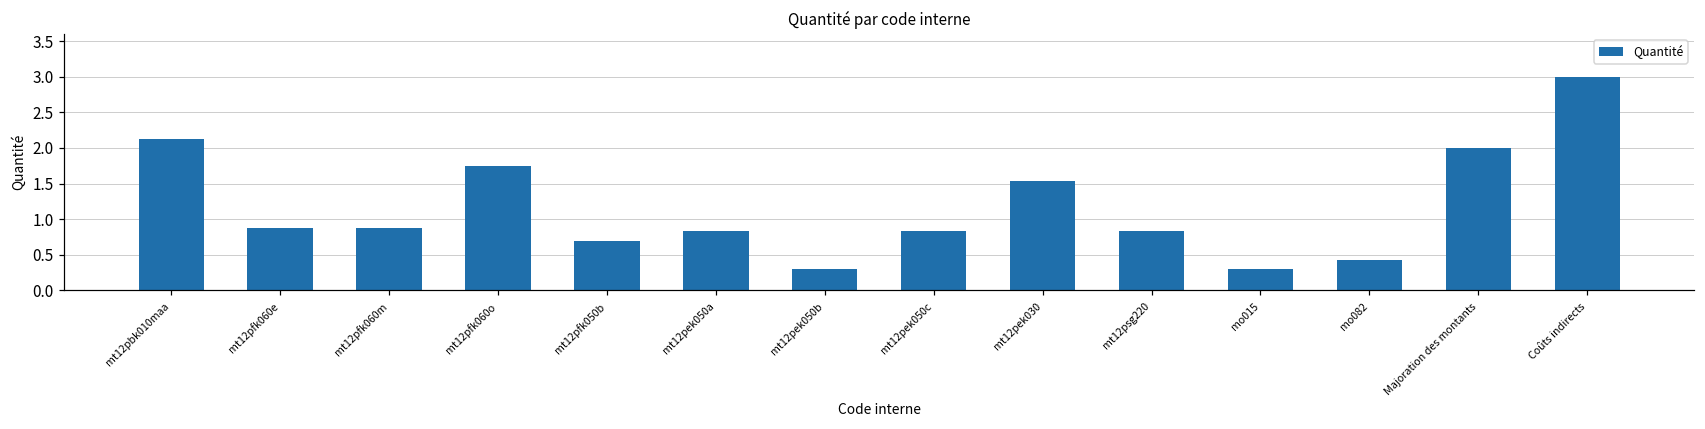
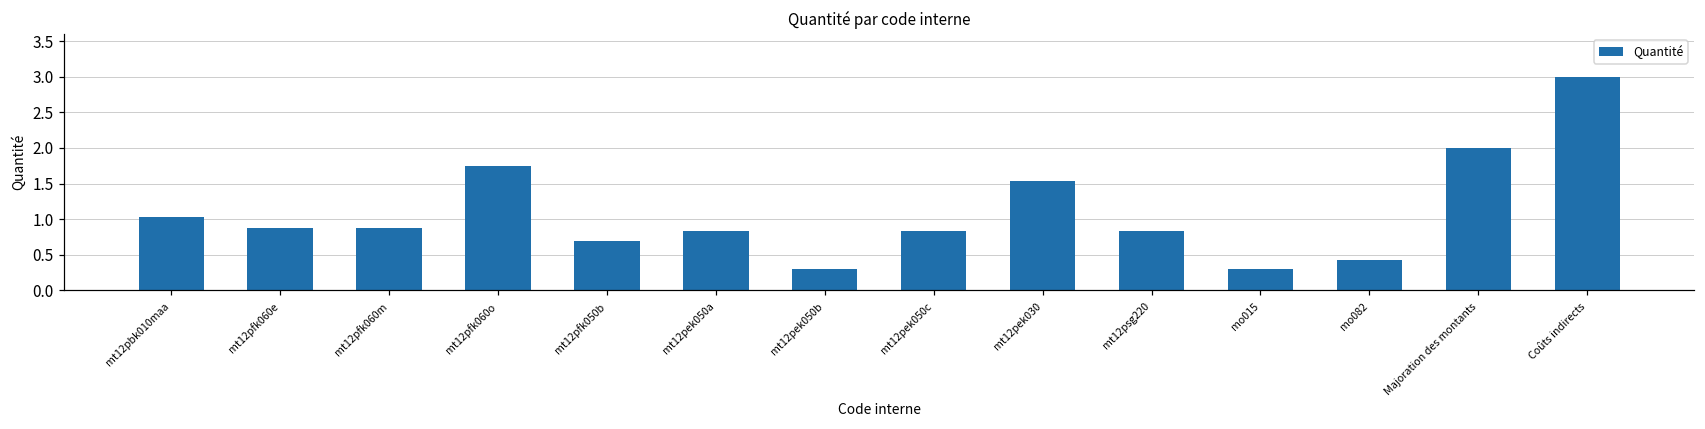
  {
-   "mt12pbk010maa": 2.1,
+   "mt12pbk010maa": 1.0,
    "mt12pfk060e": 0.9,
    "mt12pfk060m": 0.9,
    "mt12pfk060o": 1.8,
    "mt12pfk050b": 0.7,
    "mt12pek050a": 0.8,
    "mt12pek050b": 0.3,
    "mt12pek050c": 0.8,
    "mt12pek030": 1.5,
    "mt12psg220": 0.8,
    "mo015": 0.3,
    "mo082": 0.4,
    "Majoration des montants": 2.0,
    "Coûts indirects": 3.0
  }
